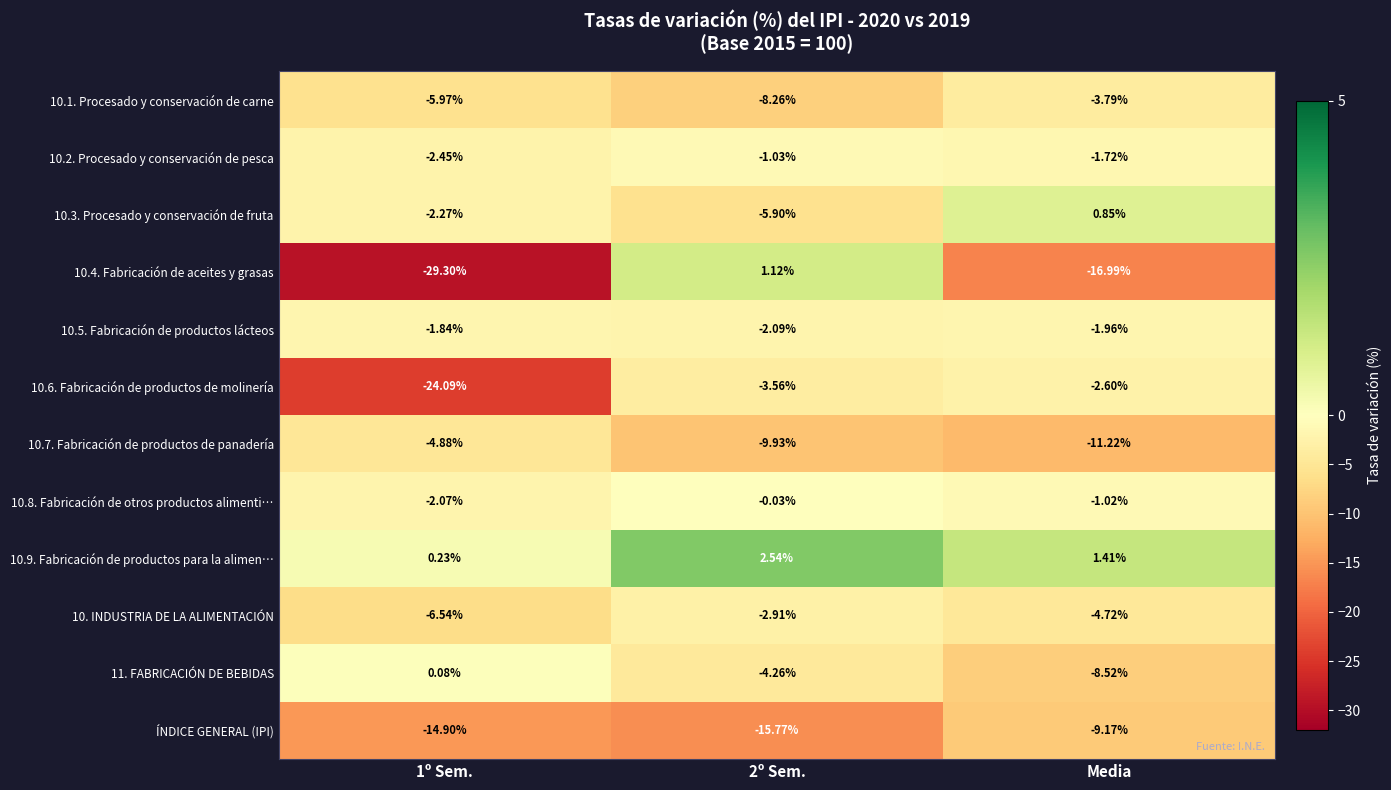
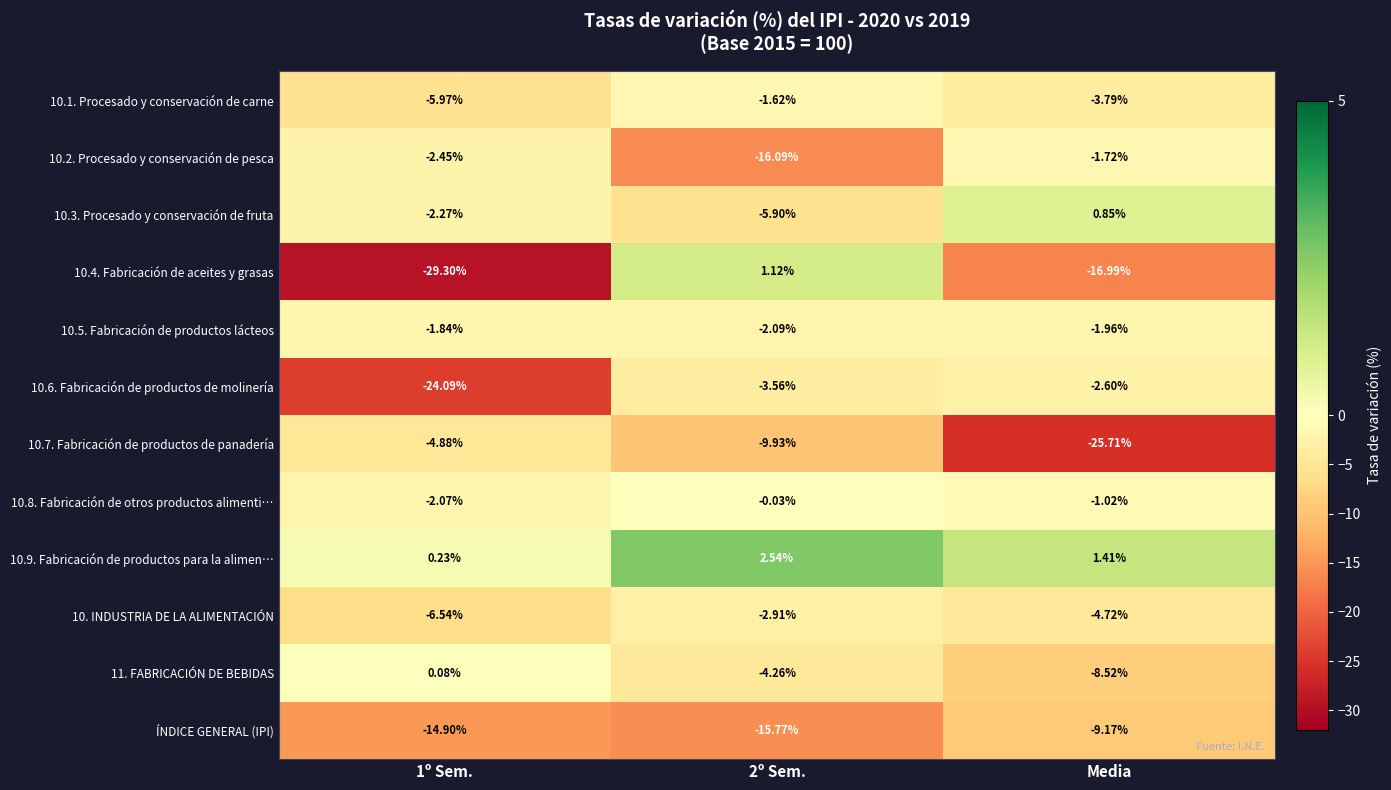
  {
    "10.1. Procesado y conservación de carne": {
      "1º Sem.": "-5.97%",
-     "2º Sem.": "-8.26%",
+     "2º Sem.": "-1.62%",
      "Media": "-3.79%"
    },
    "10.2. Procesado y conservación de pesca": {
      "1º Sem.": "-2.45%",
-     "2º Sem.": "-1.03%",
+     "2º Sem.": "-16.09%",
      "Media": "-1.72%"
    },
    "10.3. Procesado y conservación de fruta": {
      "1º Sem.": "-2.27%",
      "2º Sem.": "-5.90%",
      "Media": "0.85%"
    },
    "10.4. Fabricación de aceites y grasas": {
      "1º Sem.": "-29.30%",
      "2º Sem.": "1.12%",
      "Media": "-16.99%"
    },
    "10.5. Fabricación de productos lácteos": {
      "1º Sem.": "-1.84%",
      "2º Sem.": "-2.09%",
      "Media": "-1.96%"
    },
    "10.6. Fabricación de productos de molinería": {
      "1º Sem.": "-24.09%",
      "2º Sem.": "-3.56%",
      "Media": "-2.60%"
    },
    "10.7. Fabricación de productos de panadería": {
      "1º Sem.": "-4.88%",
      "2º Sem.": "-9.93%",
-     "Media": "-11.22%"
+     "Media": "-25.71%"
    },
    "10.8. Fabricación de otros productos alimenti…": {
      "1º Sem.": "-2.07%",
      "2º Sem.": "-0.03%",
      "Media": "-1.02%"
    },
    "10.9. Fabricación de productos para la alimen…": {
      "1º Sem.": "0.23%",
      "2º Sem.": "2.54%",
      "Media": "1.41%"
    },
    "10. INDUSTRIA DE LA ALIMENTACIÓN": {
      "1º Sem.": "-6.54%",
      "2º Sem.": "-2.91%",
      "Media": "-4.72%"
    },
    "11. FABRICACIÓN DE BEBIDAS": {
      "1º Sem.": "0.08%",
      "2º Sem.": "-4.26%",
      "Media": "-8.52%"
    },
    "ÍNDICE GENERAL (IPI)": {
      "1º Sem.": "-14.90%",
      "2º Sem.": "-15.77%"
    }
  }
